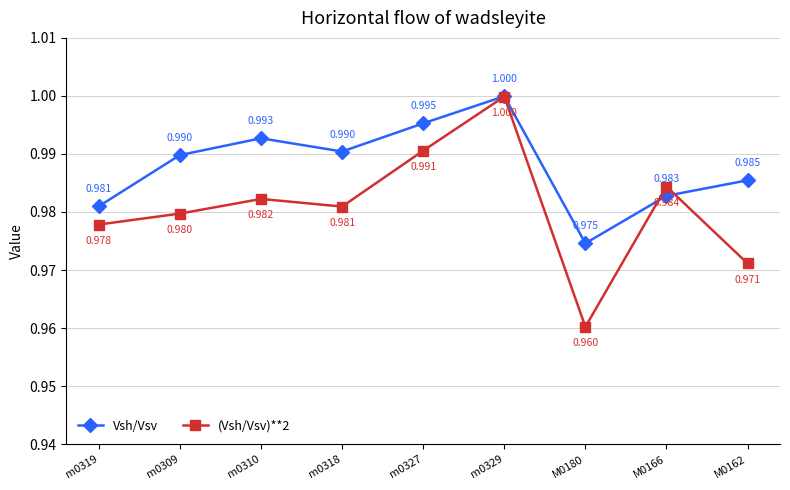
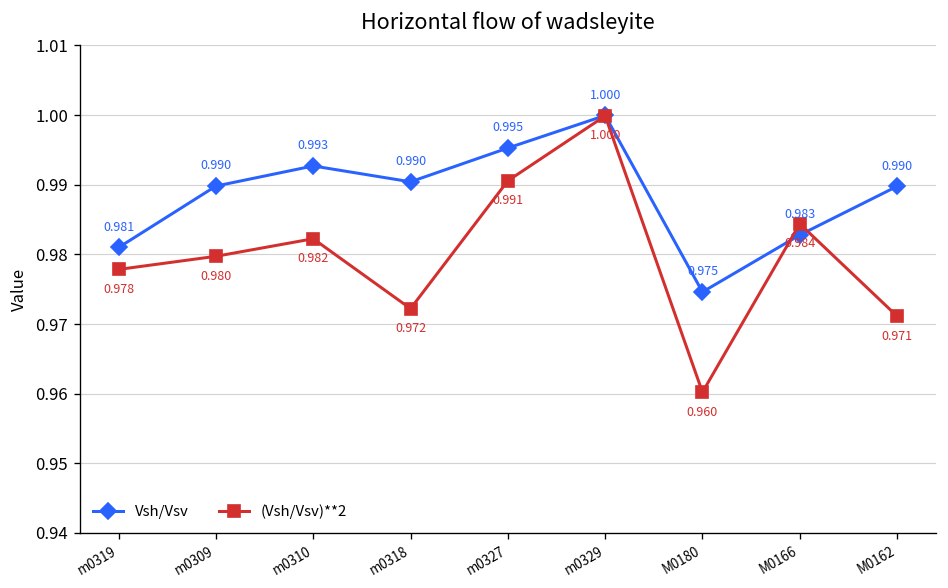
  {
    "Vsh/Vsv": {
      "m0319": 0.981,
      "m0309": 0.990,
      "m0310": 0.993,
      "m0318": 0.990,
      "m0327": 0.995,
      "M0180": 0.975,
      "M0166": 0.983,
-     "M0162": 0.985
+     "M0162": 0.990
    },
    "(Vsh/Vsv)**2": {
      "m0319": 0.978,
      "m0309": 0.980,
      "m0310": 0.982,
-     "m0318": 0.981,
+     "m0318": 0.972,
      "m0327": 0.991,
      "M0180": 0.960,
      "M0166": 0.984,
      "M0162": 0.971
    }
  }
